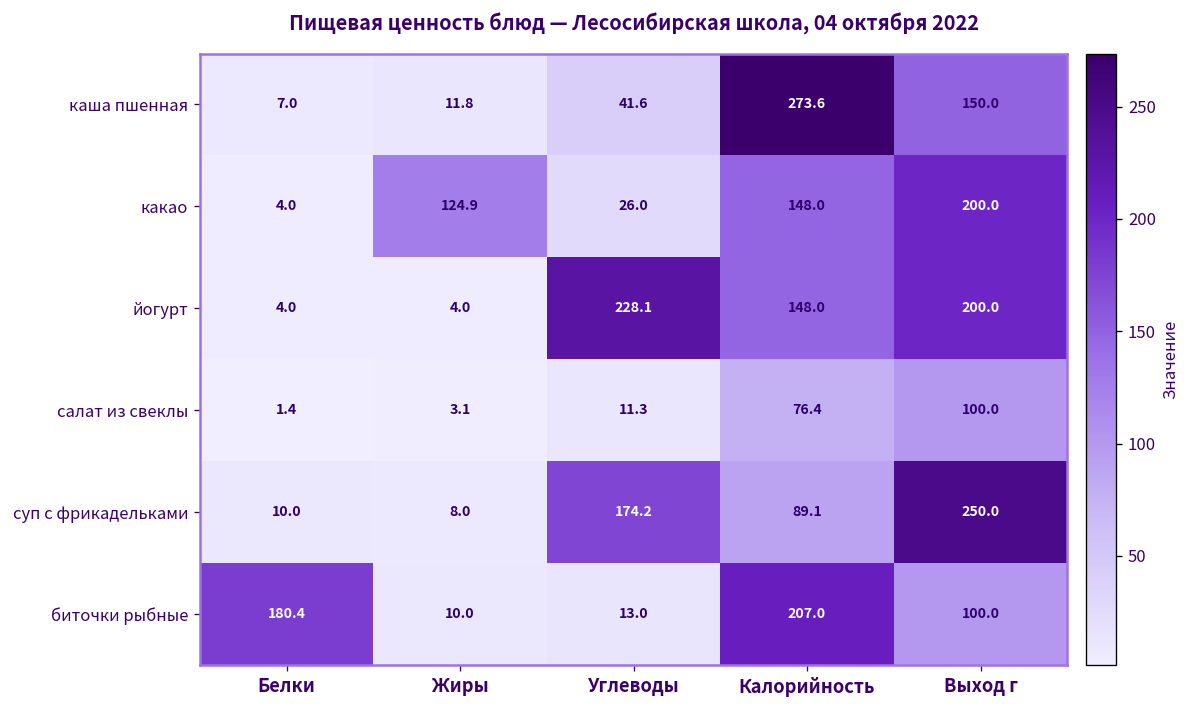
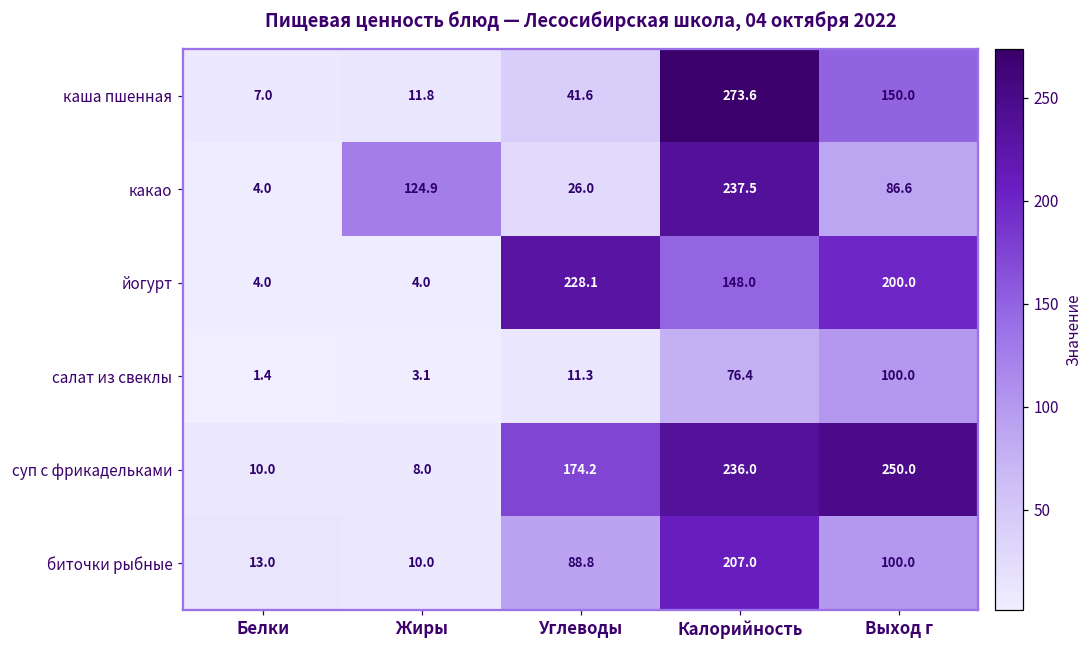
  {
    "каша пшенная": {
      "Белки": 7.0,
      "Жиры": 11.8,
      "Углеводы": 41.6,
      "Калорийность": 273.6,
      "Выход г": 150.0
    },
    "какао": {
      "Белки": 4.0,
      "Жиры": 124.9,
      "Углеводы": 26.0,
-     "Калорийность": 148.0,
-     "Выход г": 200.0
+     "Калорийность": 237.5,
+     "Выход г": 86.6
    },
    "йогурт": {
      "Белки": 4.0,
      "Жиры": 4.0,
      "Углеводы": 228.1,
      "Калорийность": 148.0,
      "Выход г": 200.0
    },
    "салат из свеклы": {
      "Белки": 1.4,
      "Жиры": 3.1,
      "Углеводы": 11.3,
      "Калорийность": 76.4,
      "Выход г": 100.0
    },
    "суп с фрикадельками": {
      "Белки": 10.0,
      "Жиры": 8.0,
      "Углеводы": 174.2,
-     "Калорийность": 89.1,
+     "Калорийность": 236.0,
      "Выход г": 250.0
    },
    "биточки рыбные": {
-     "Белки": 180.4,
+     "Белки": 13.0,
      "Жиры": 10.0,
-     "Углеводы": 13.0,
+     "Углеводы": 88.8,
      "Калорийность": 207.0,
      "Выход г": 100.0
    }
  }
